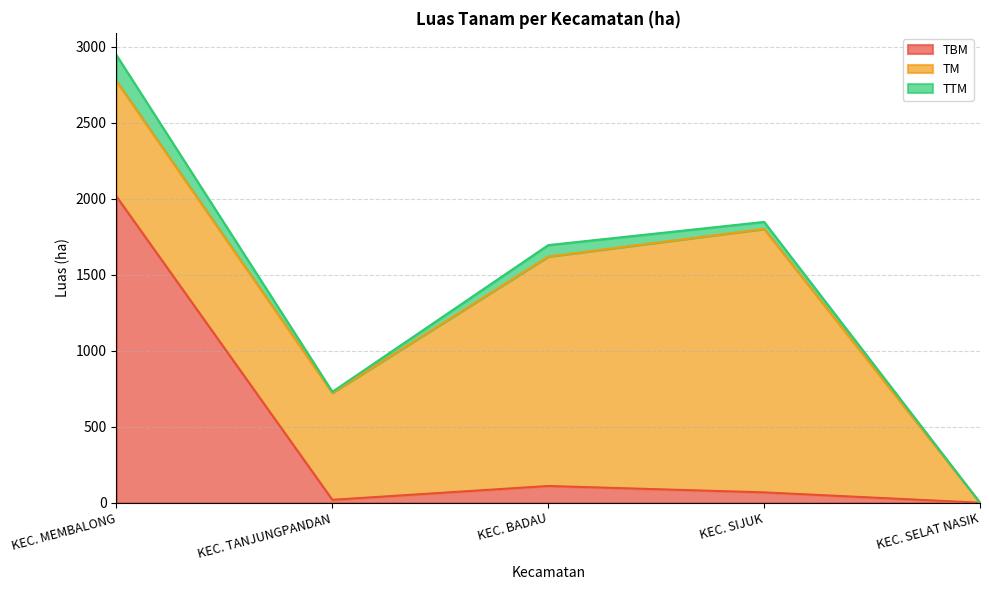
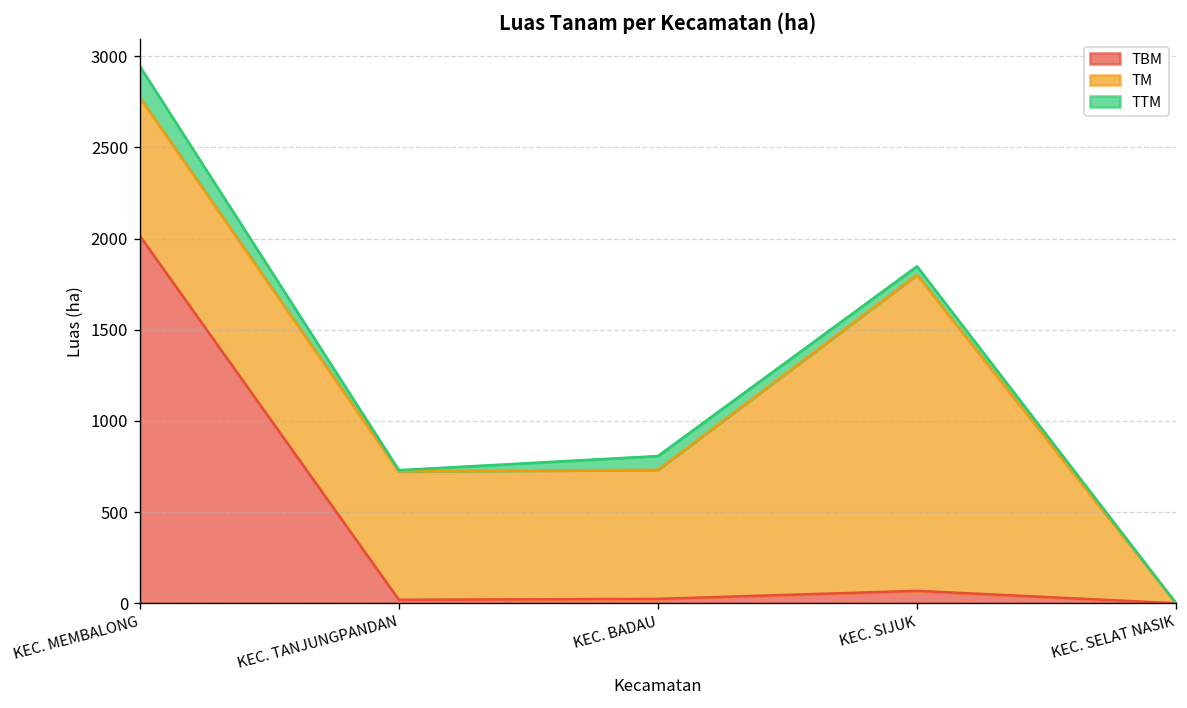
  {
    "TBM": {
      "KEC. MEMBALONG": 2020,
      "KEC. TANJUNGPANDAN": 20,
-     "KEC. BADAU": 110,
+     "KEC. BADAU": 20,
      "KEC. SIJUK": 70
    },
    "TM": {
      "KEC. MEMBALONG": 760,
-     "KEC. BADAU": 1510,
+     "KEC. BADAU": 710,
      "KEC. SIJUK": 1730
    },
    "TTM": {
      "KEC. MEMBALONG": 170,
      "KEC. BADAU": 80,
      "KEC. SIJUK": 50
    }
  }
